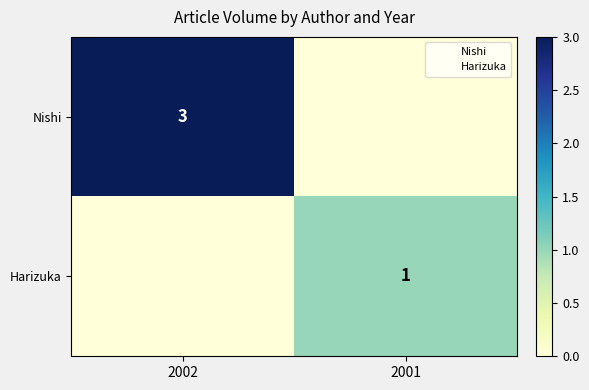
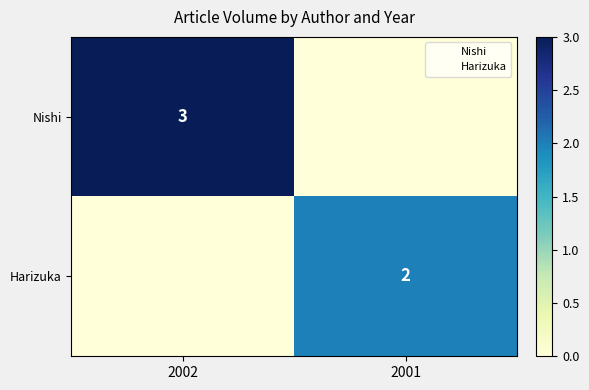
  {
    "Nishi": {
      "2002": 3
    },
    "Harizuka": {
-     "2001": 1
+     "2001": 2
    }
  }
